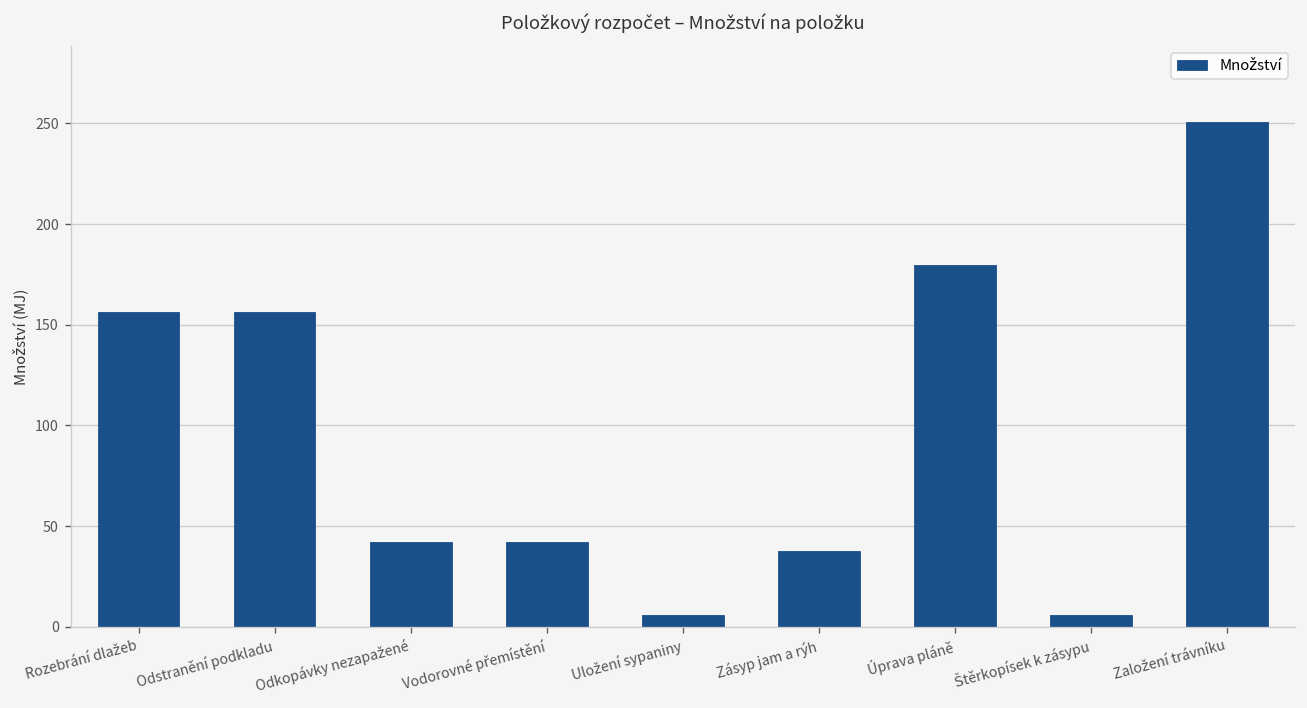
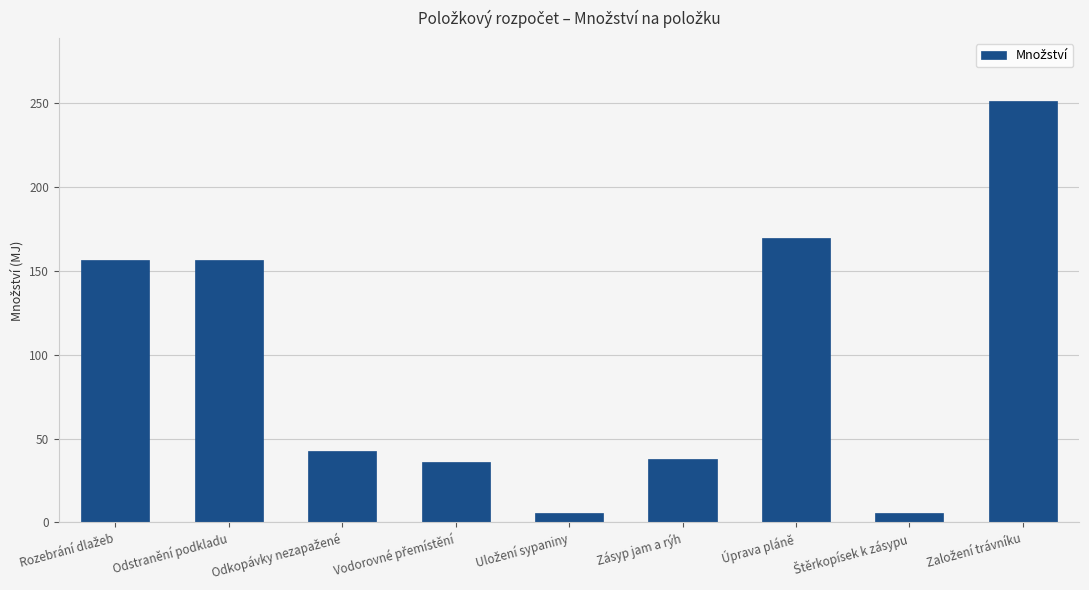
  {
    "Rozebrání dlažeb": 156,
    "Odstranění podkladu": 156,
    "Odkopávky nezapažené": 42,
-   "Vodorovné přemístění": 42,
+   "Vodorovné přemístění": 36,
    "Uložení sypaniny": 6,
    "Zásyp jam a rýh": 38,
-   "Úprava pláně": 180,
+   "Úprava pláně": 170,
    "Štěrkopísek k zásypu": 6,
    "Založení trávníku": 251
  }
